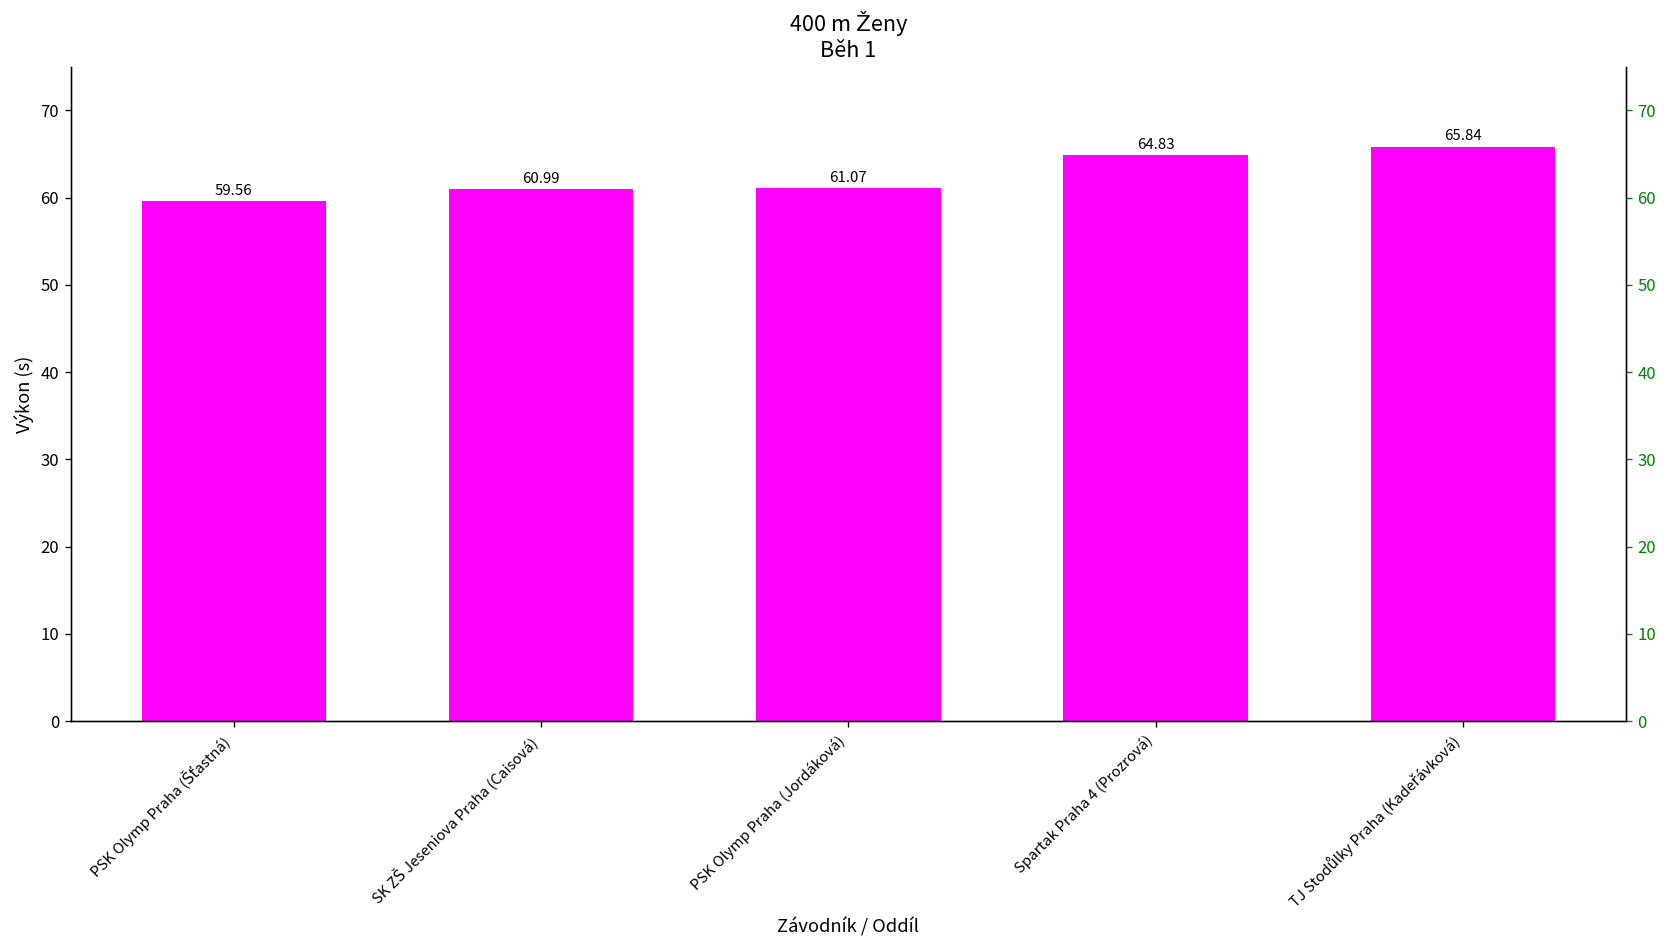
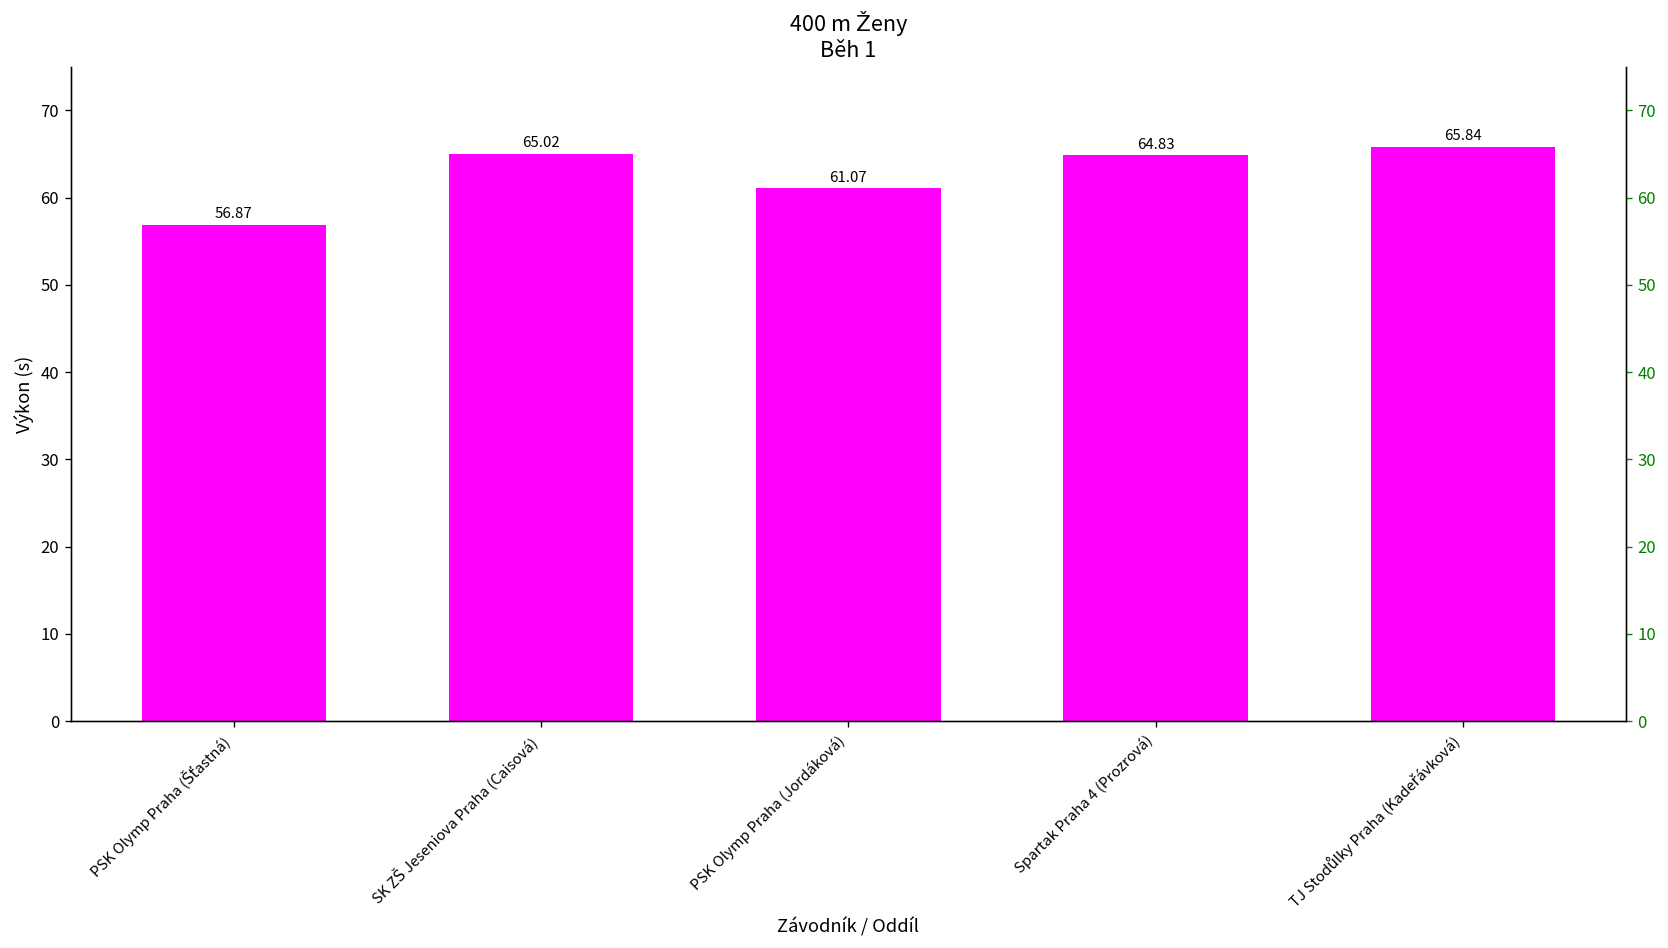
  {
-   "PSK Olymp Praha (Šťastná)": 59.56,
-   "SK ZŠ Jeseniova Praha (Caisová)": 60.99,
+   "PSK Olymp Praha (Šťastná)": 56.87,
+   "SK ZŠ Jeseniova Praha (Caisová)": 65.02,
    "PSK Olymp Praha (Jordáková)": 61.07,
    "Spartak Praha 4 (Prozrová)": 64.83,
    "TJ Stodůlky Praha (Kadeřávková)": 65.84
  }
